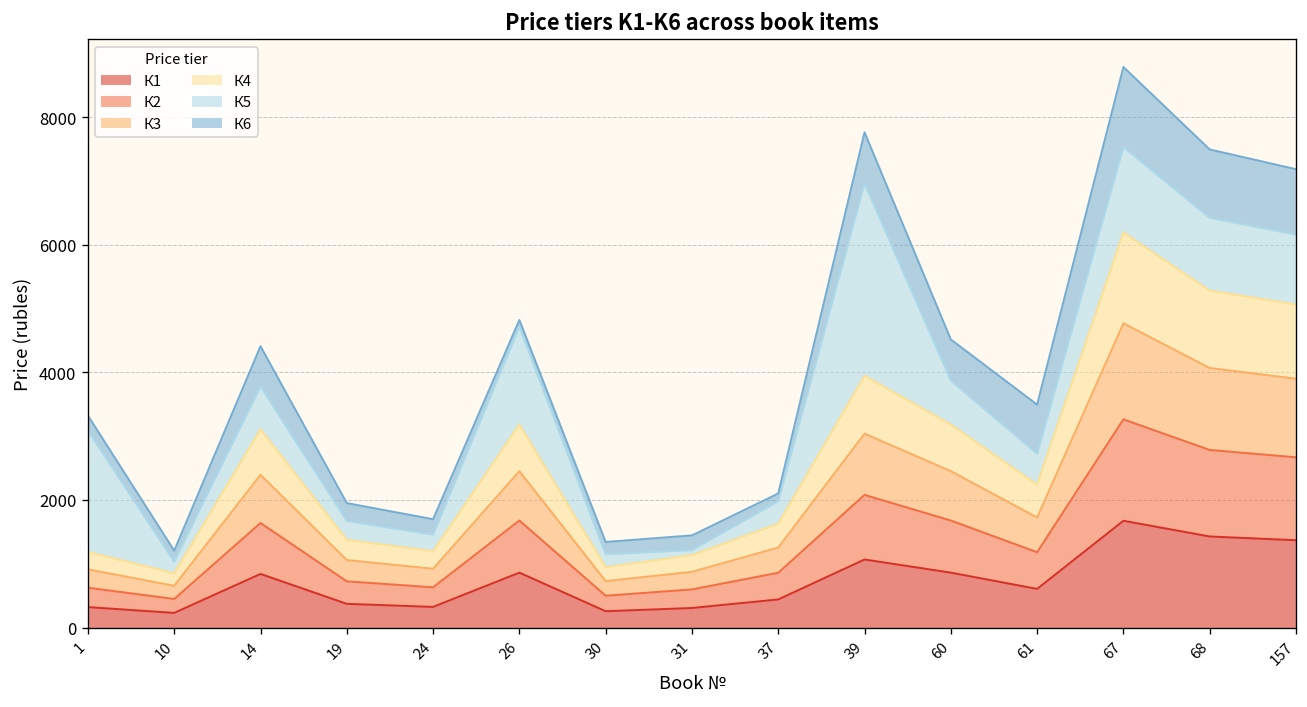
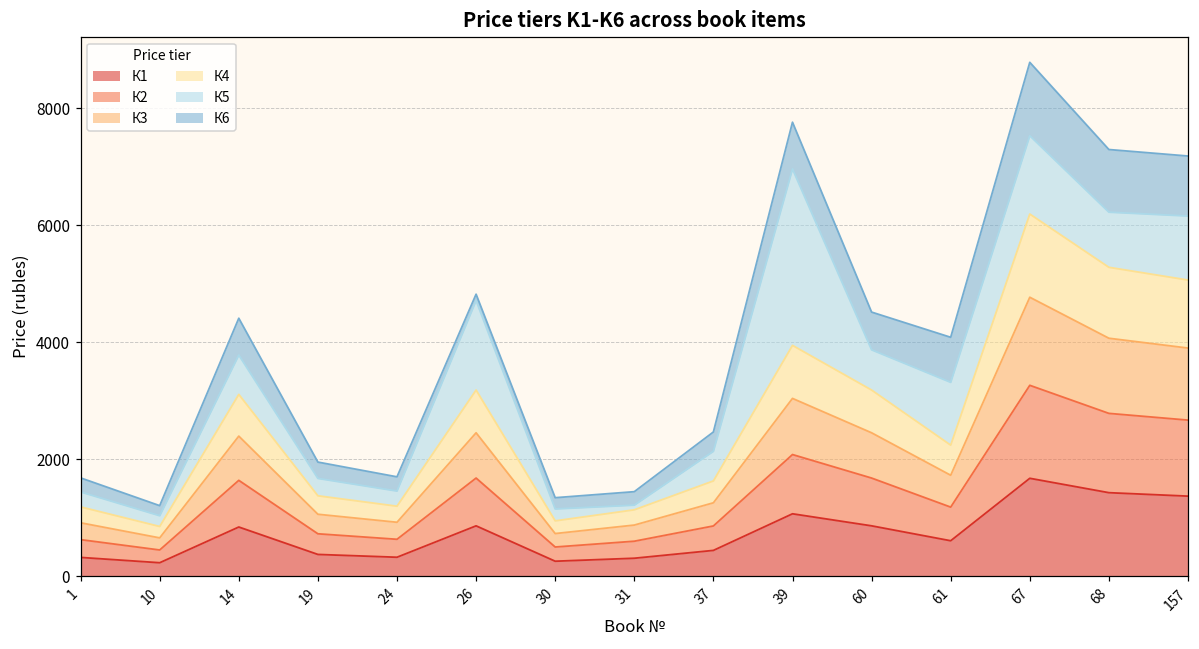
  {
    "К1": {
      "1": 300,
      "10": 200,
      "14": 800,
      "19": 400,
      "24": 300,
      "26": 900,
      "30": 300,
      "31": 300,
      "37": 400,
      "39": 1100,
      "60": 900,
      "61": 600,
      "67": 1700,
      "68": 1400,
      "157": 1400
    },
    "К5": {
-     "1": 1900,
+     "1": 300,
      "10": 200,
      "14": 700,
      "19": 300,
      "24": 300,
      "26": 1500,
      "30": 200,
      "31": 100,
-     "37": 400,
+     "37": 500,
      "39": 3000,
      "60": 700,
-     "61": 500,
+     "61": 1100,
      "67": 1300,
-     "68": 1100,
+     "68": 900,
      "157": 1100
    },
    "К6": {
      "1": 200,
      "10": 200,
      "14": 600,
      "19": 300,
      "24": 200,
      "26": 100,
      "30": 200,
      "31": 200,
-     "37": 100,
+     "37": 300,
      "39": 800,
      "60": 600,
      "61": 800,
      "67": 1300,
      "68": 1100,
      "157": 1000
    }
  }
